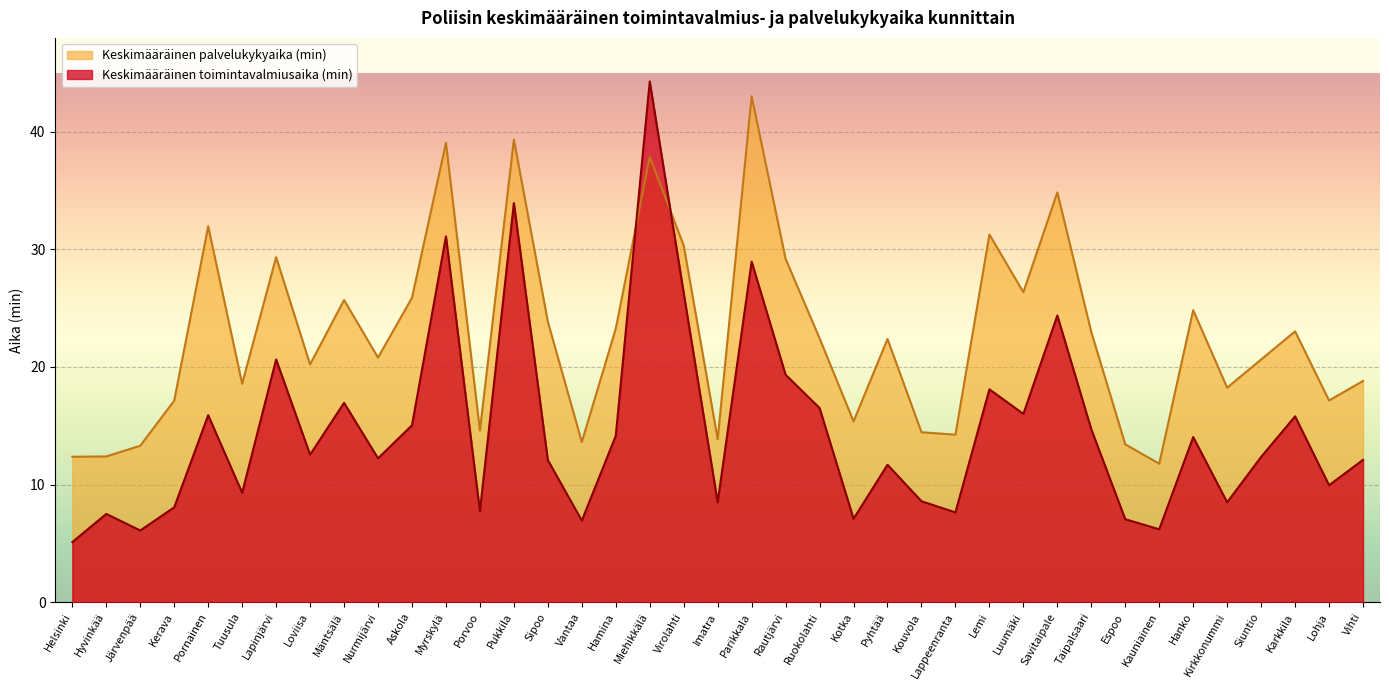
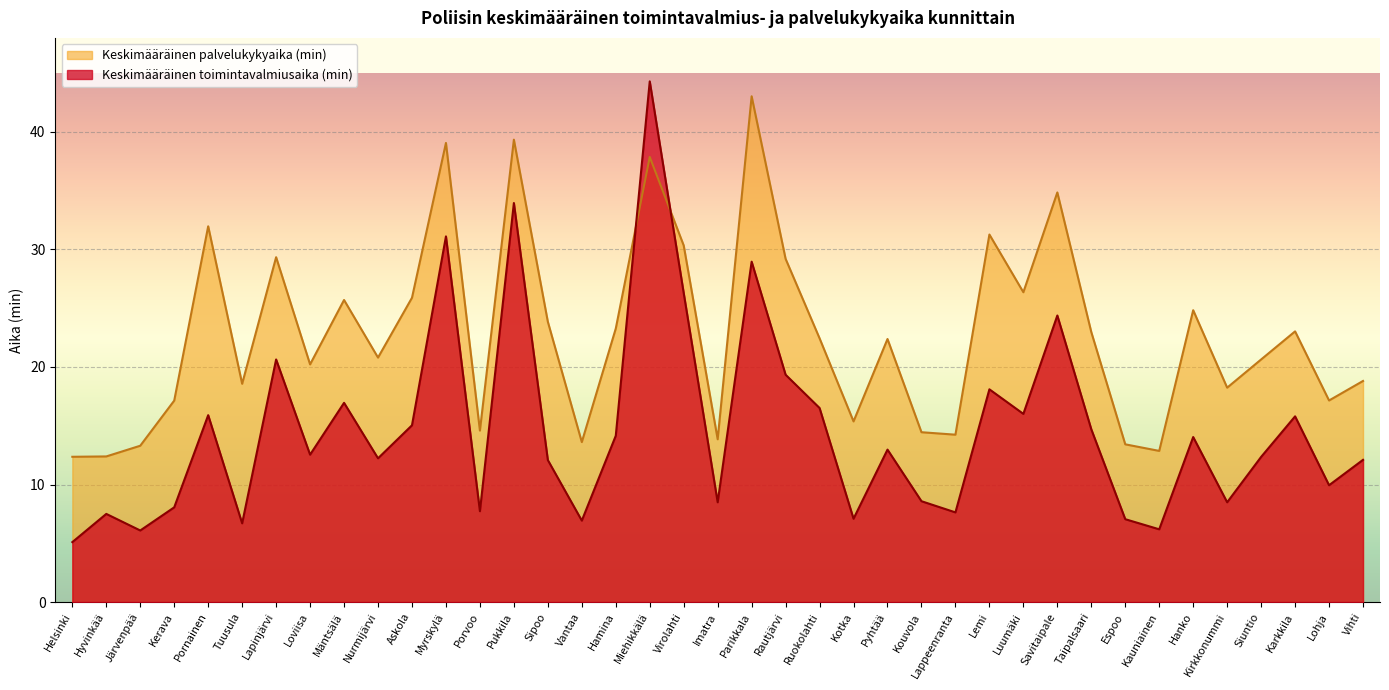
  {
    "Keskimääräinen palvelukykyaika (min)": {
      "Helsinki": 12.4,
      "Hyvinkää": 12.4,
      "Järvenpää": 13.3,
      "Kerava": 17.1,
      "Pornainen": 32.0,
      "Tuusula": 18.6,
      "Lapinjärvi": 29.3,
      "Loviisa": 20.2,
      "Mäntsälä": 25.7,
      "Nurmijärvi": 20.8,
      "Askola": 25.9,
      "Myrskylä": 39.1,
      "Porvoo": 14.6,
      "Pukkila": 39.3,
      "Sipoo": 23.9,
      "Vantaa": 13.6,
      "Hamina": 23.3,
      "Miehikkälä": 37.9,
      "Virolahti": 30.3,
      "Imatra": 13.9,
      "Parikkala": 43.0,
      "Rautjärvi": 29.2,
      "Ruokolahti": 22.4,
      "Kotka": 15.4,
      "Pyhtää": 22.4,
      "Kouvola": 14.5,
      "Lappeenranta": 14.2,
      "Lemi": 31.3,
      "Luumäki": 26.4,
      "Savitaipale": 34.9,
      "Taipalsaari": 23.0,
      "Espoo": 13.4,
-     "Kauniainen": 11.8,
+     "Kauniainen": 12.9,
      "Hanko": 24.8,
      "Kirkkonummi": 18.2,
      "Siuntio": 20.6,
      "Karkkila": 23.0,
      "Lohja": 17.2,
      "Vihti": 18.8
    },
    "Keskimääräinen toimintavalmiusaika (min)": {
      "Helsinki": 5.1,
      "Hyvinkää": 7.5,
      "Järvenpää": 6.1,
      "Kerava": 8.1,
      "Pornainen": 15.9,
-     "Tuusula": 9.3,
+     "Tuusula": 6.7,
      "Lapinjärvi": 20.6,
      "Loviisa": 12.5,
      "Mäntsälä": 17.0,
      "Nurmijärvi": 12.2,
      "Askola": 15.0,
      "Myrskylä": 31.1,
      "Porvoo": 7.7,
      "Pukkila": 34.0,
      "Sipoo": 12.1,
      "Vantaa": 6.9,
      "Hamina": 14.2,
      "Miehikkälä": 44.3,
      "Virolahti": 26.3,
      "Imatra": 8.5,
      "Parikkala": 29.0,
      "Rautjärvi": 19.3,
      "Ruokolahti": 16.5,
      "Kotka": 7.1,
-     "Pyhtää": 11.7,
+     "Pyhtää": 13.0,
      "Kouvola": 8.6,
      "Lappeenranta": 7.6,
      "Lemi": 18.1,
      "Luumäki": 16.0,
      "Savitaipale": 24.4,
      "Taipalsaari": 14.7,
      "Espoo": 7.1,
      "Kauniainen": 6.2,
      "Hanko": 14.0,
      "Kirkkonummi": 8.5,
      "Siuntio": 12.4,
      "Karkkila": 15.8,
      "Lohja": 9.9,
      "Vihti": 12.1
    }
  }
